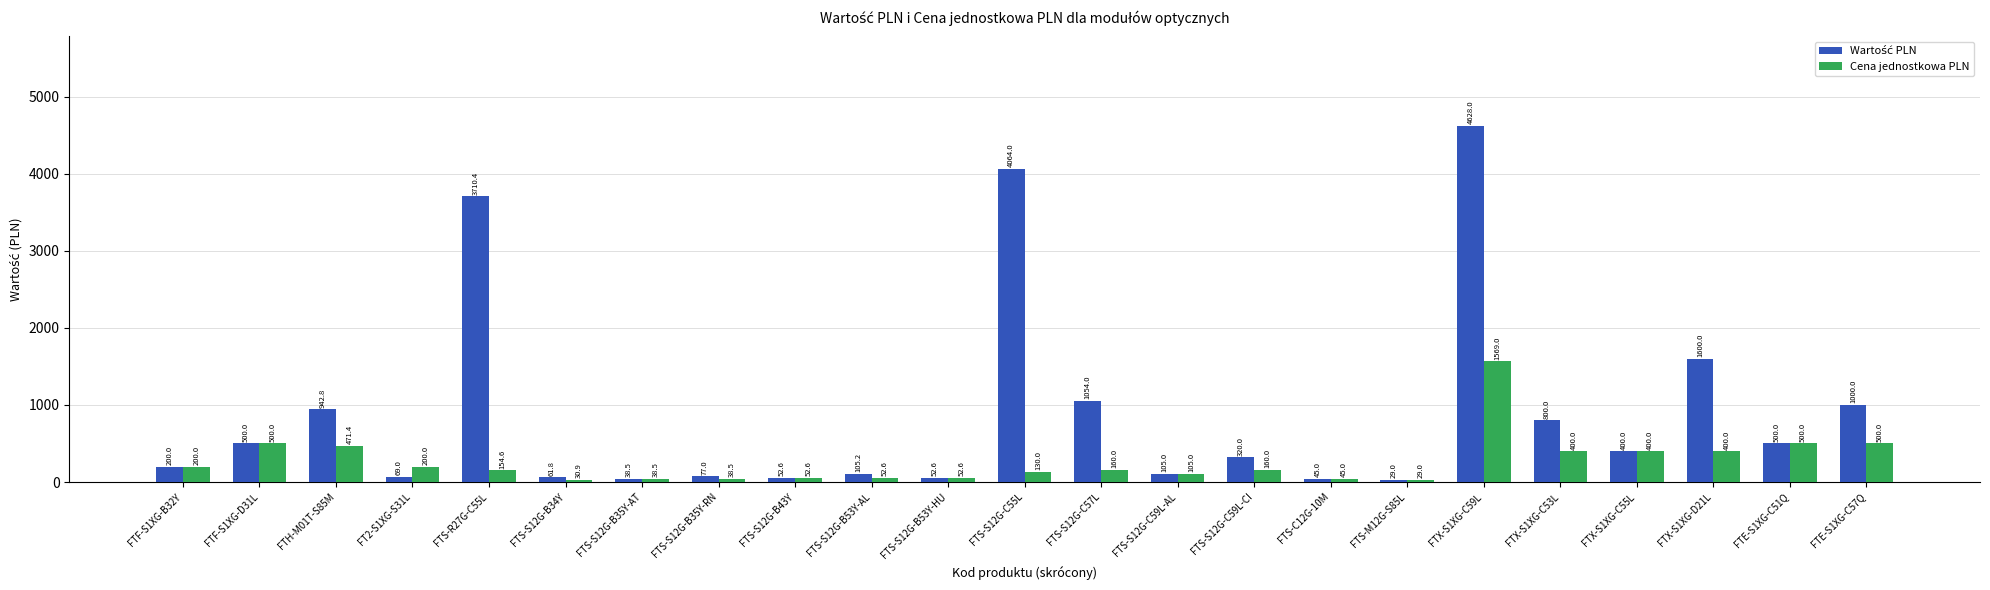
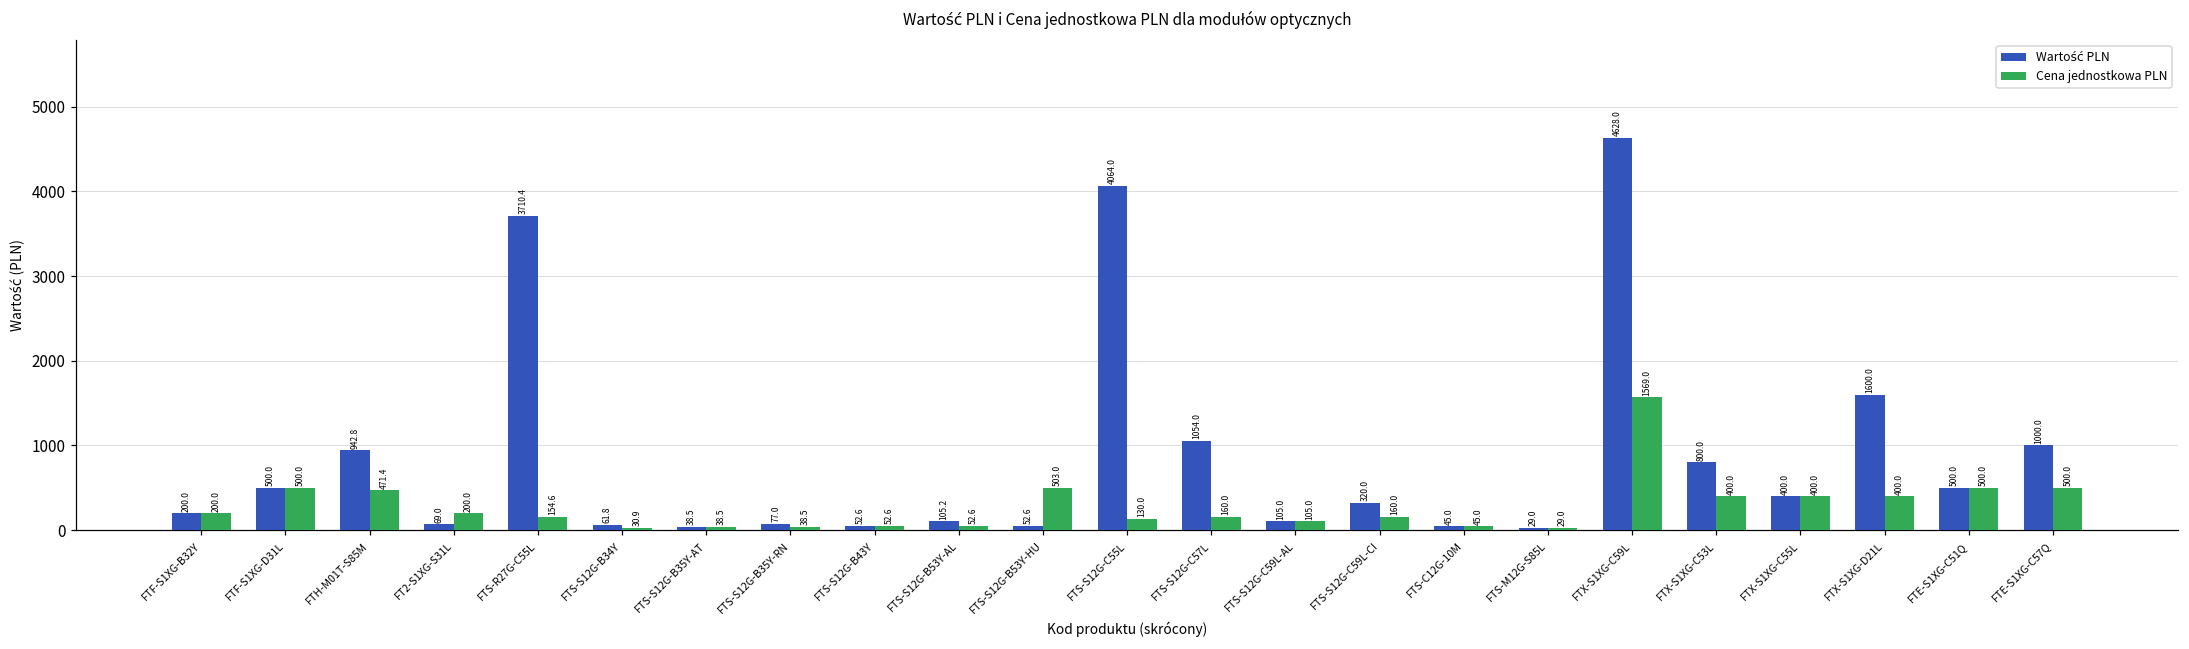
  {
    "Wartość PLN": {
      "FTF-S1XG-B32Y": 200.0,
      "FTF-S1XG-D31L": 500.0,
      "FTH-M01T-S85M": 942.8,
      "FT2-S1XG-S31L": 69.0,
      "FTS-R27G-C55L": 3710.4,
      "FTS-S12G-B34Y": 61.8,
      "FTS-S12G-B35Y-AT": 38.5,
      "FTS-S12G-B35Y-RN": 77.0,
      "FTS-S12G-B43Y": 52.6,
      "FTS-S12G-B53Y-AL": 105.2,
      "FTS-S12G-B53Y-HU": 52.6,
      "FTS-S12G-C55L": 4064.0,
      "FTS-S12G-C57L": 1054.0,
      "FTS-S12G-C59L-AL": 105.0,
      "FTS-S12G-C59L-CI": 320.0,
      "FTS-C12G-10M": 45.0,
      "FTS-M12G-S85L": 29.0,
      "FTX-S1XG-C59L": 4628.0,
      "FTX-S1XG-C53L": 800.0,
      "FTX-S1XG-C55L": 400.0,
      "FTX-S1XG-D21L": 1600.0,
      "FTE-S1XG-C51Q": 500.0,
      "FTE-S1XG-C57Q": 1000.0
    },
    "Cena jednostkowa PLN": {
      "FTF-S1XG-B32Y": 200.0,
      "FTF-S1XG-D31L": 500.0,
      "FTH-M01T-S85M": 471.4,
      "FT2-S1XG-S31L": 200.0,
      "FTS-R27G-C55L": 154.6,
      "FTS-S12G-B34Y": 30.9,
      "FTS-S12G-B35Y-AT": 38.5,
      "FTS-S12G-B35Y-RN": 38.5,
      "FTS-S12G-B43Y": 52.6,
      "FTS-S12G-B53Y-AL": 52.6,
-     "FTS-S12G-B53Y-HU": 52.6,
+     "FTS-S12G-B53Y-HU": 503.0,
      "FTS-S12G-C55L": 130.0,
      "FTS-S12G-C57L": 160.0,
      "FTS-S12G-C59L-AL": 105.0,
      "FTS-S12G-C59L-CI": 160.0,
      "FTS-C12G-10M": 45.0,
      "FTS-M12G-S85L": 29.0,
      "FTX-S1XG-C59L": 1569.0,
      "FTX-S1XG-C53L": 400.0,
      "FTX-S1XG-C55L": 400.0,
      "FTX-S1XG-D21L": 400.0,
      "FTE-S1XG-C51Q": 500.0,
      "FTE-S1XG-C57Q": 500.0
    }
  }
